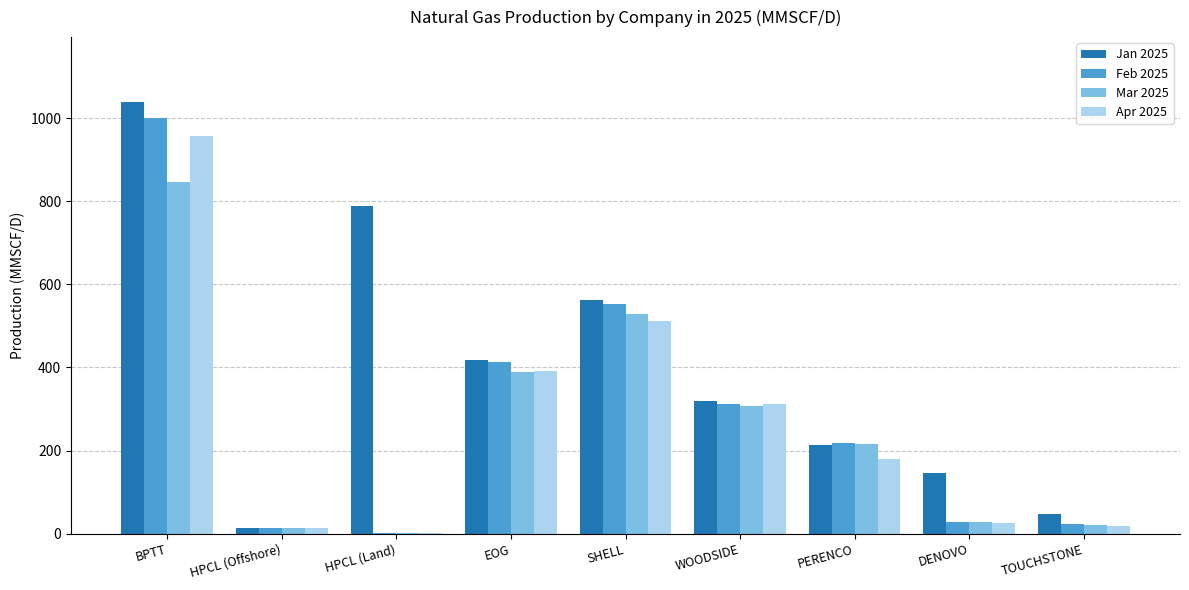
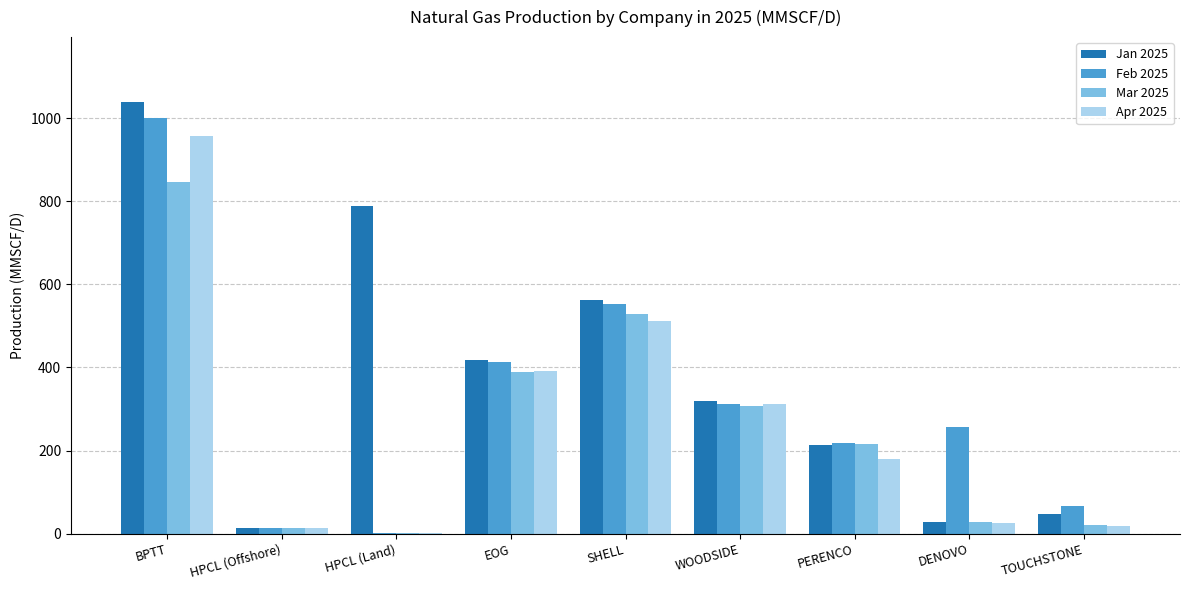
  {
    "Jan 2025": {
      "BPTT": 1040,
      "HPCL (Offshore)": 10,
      "HPCL (Land)": 790,
      "EOG": 420,
      "SHELL": 560,
      "WOODSIDE": 320,
      "PERENCO": 210,
-     "DENOVO": 150,
+     "DENOVO": 30,
      "TOUCHSTONE": 50
    },
    "Feb 2025": {
      "BPTT": 1000,
      "HPCL (Offshore)": 10,
      "EOG": 410,
      "SHELL": 550,
      "WOODSIDE": 310,
      "PERENCO": 220,
-     "DENOVO": 30,
-     "TOUCHSTONE": 20
+     "DENOVO": 260,
+     "TOUCHSTONE": 70
    }
  }
